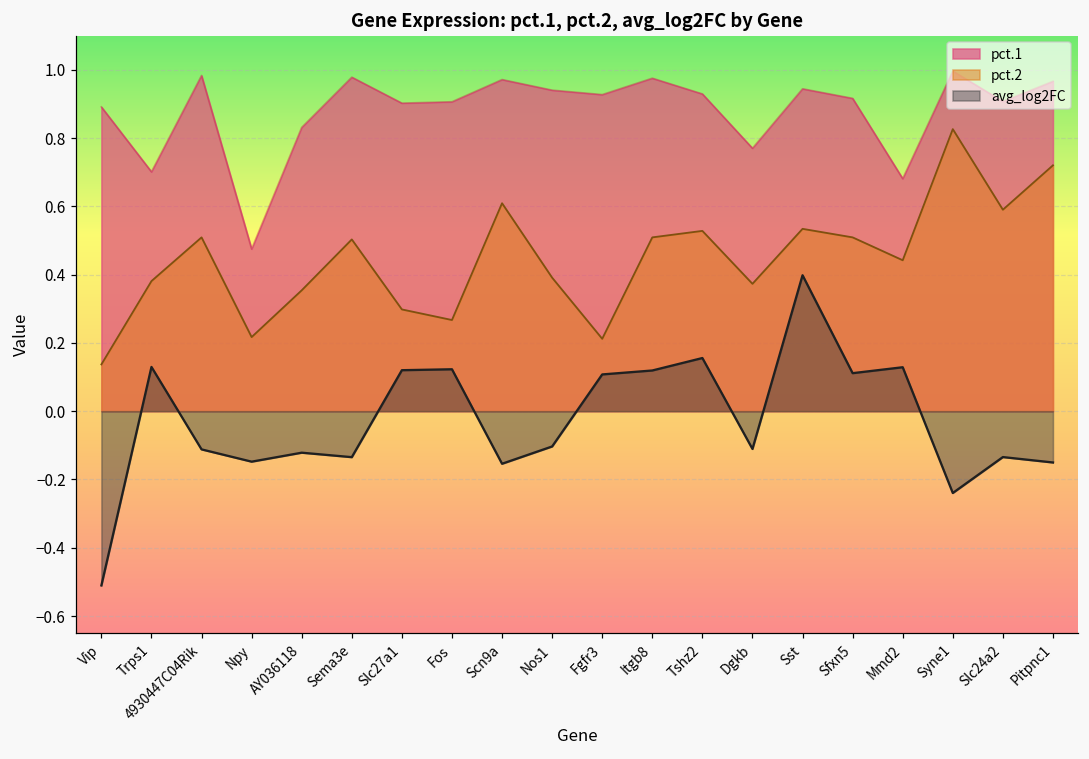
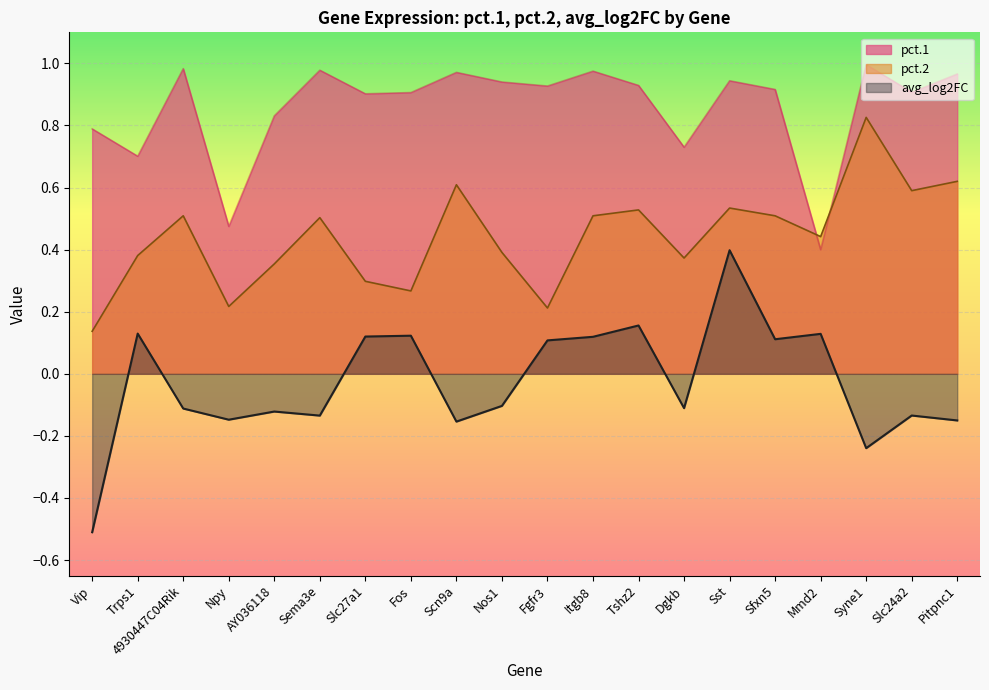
  {
    "pct.1": {
-     "Vip": 0.89,
+     "Vip": 0.79,
      "Trps1": 0.70,
      "4930447C04Rik": 0.98,
      "Npy": 0.48,
      "AY036118": 0.83,
      "Sema3e": 0.98,
      "Slc27a1": 0.90,
      "Fos": 0.91,
      "Scn9a": 0.97,
      "Nos1": 0.94,
      "Fgfr3": 0.93,
      "Itgb8": 0.98,
      "Tshz2": 0.93,
-     "Dgkb": 0.77,
+     "Dgkb": 0.73,
      "Sst": 0.94,
      "Sfxn5": 0.92,
-     "Mmd2": 0.68
+     "Mmd2": 0.40
    },
    "pct.2": {
      "Vip": 0.14,
      "Trps1": 0.38,
      "4930447C04Rik": 0.51,
      "Npy": 0.22,
      "AY036118": 0.35,
      "Sema3e": 0.50,
      "Slc27a1": 0.30,
      "Fos": 0.27,
      "Scn9a": 0.61,
      "Nos1": 0.39,
      "Fgfr3": 0.21,
      "Itgb8": 0.51,
      "Tshz2": 0.53,
      "Dgkb": 0.37,
      "Sst": 0.53,
      "Sfxn5": 0.51,
      "Mmd2": 0.44,
      "Syne1": 0.83,
      "Slc24a2": 0.59,
-     "Pitpnc1": 0.72
+     "Pitpnc1": 0.62
    }
  }
